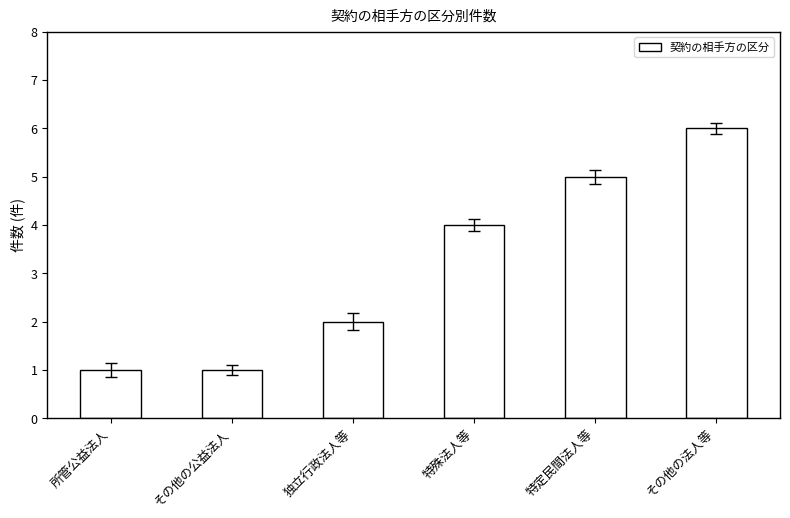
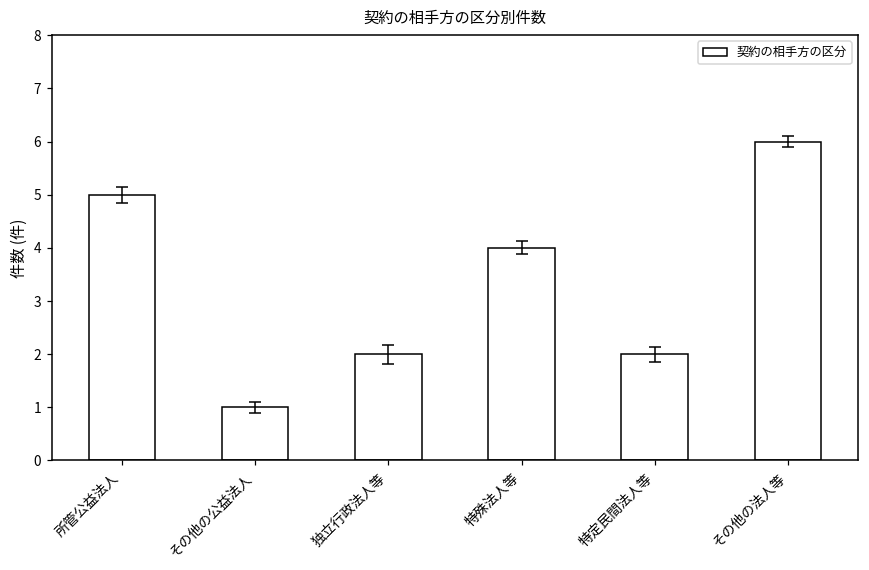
  {
    "契約の相手方の区分": {
-     "所管公益法人": 1,
+     "所管公益法人": 5,
      "その他の公益法人": 1,
      "独立行政法人等": 2,
      "特殊法人等": 4,
-     "特定民間法人等": 5,
+     "特定民間法人等": 2,
      "その他の法人等": 6
    }
  }
